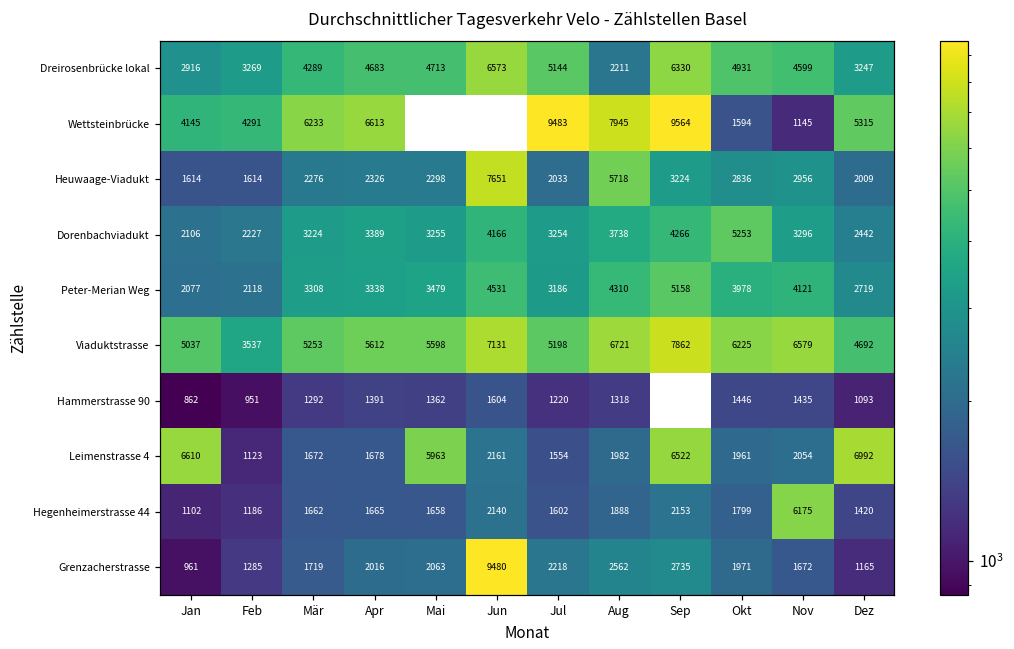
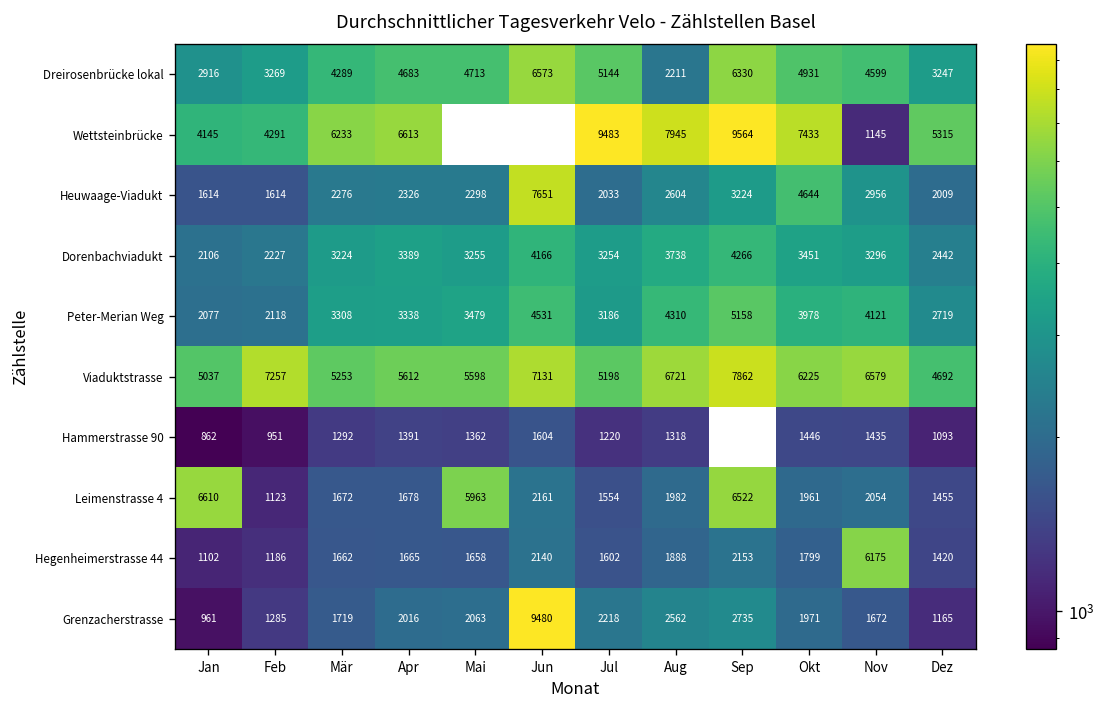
  {
    "Dreirosenbrücke lokal": {
      "Jan": 2916,
      "Feb": 3269,
      "Mär": 4289,
      "Apr": 4683,
      "Mai": 4713,
      "Jun": 6573,
      "Jul": 5144,
      "Aug": 2211,
      "Sep": 6330,
      "Okt": 4931,
      "Nov": 4599,
      "Dez": 3247
    },
    "Wettsteinbrücke": {
      "Jan": 4145,
      "Feb": 4291,
      "Mär": 6233,
      "Apr": 6613,
      "Jul": 9483,
      "Aug": 7945,
      "Sep": 9564,
-     "Okt": 1594,
+     "Okt": 7433,
      "Nov": 1145,
      "Dez": 5315
    },
    "Heuwaage-Viadukt": {
      "Jan": 1614,
      "Feb": 1614,
      "Mär": 2276,
      "Apr": 2326,
      "Mai": 2298,
      "Jun": 7651,
      "Jul": 2033,
-     "Aug": 5718,
+     "Aug": 2604,
      "Sep": 3224,
-     "Okt": 2836,
+     "Okt": 4644,
      "Nov": 2956,
      "Dez": 2009
    },
    "Dorenbachviadukt": {
      "Jan": 2106,
      "Feb": 2227,
      "Mär": 3224,
      "Apr": 3389,
      "Mai": 3255,
      "Jun": 4166,
      "Jul": 3254,
      "Aug": 3738,
      "Sep": 4266,
-     "Okt": 5253,
+     "Okt": 3451,
      "Nov": 3296,
      "Dez": 2442
    },
    "Peter-Merian Weg": {
      "Jan": 2077,
      "Feb": 2118,
      "Mär": 3308,
      "Apr": 3338,
      "Mai": 3479,
      "Jun": 4531,
      "Jul": 3186,
      "Aug": 4310,
      "Sep": 5158,
      "Okt": 3978,
      "Nov": 4121,
      "Dez": 2719
    },
    "Viaduktstrasse": {
      "Jan": 5037,
-     "Feb": 3537,
+     "Feb": 7257,
      "Mär": 5253,
      "Apr": 5612,
      "Mai": 5598,
      "Jun": 7131,
      "Jul": 5198,
      "Aug": 6721,
      "Sep": 7862,
      "Okt": 6225,
      "Nov": 6579,
      "Dez": 4692
    },
    "Hammerstrasse 90": {
      "Jan": 862,
      "Feb": 951,
      "Mär": 1292,
      "Apr": 1391,
      "Mai": 1362,
      "Jun": 1604,
      "Jul": 1220,
      "Aug": 1318,
      "Okt": 1446,
      "Nov": 1435,
      "Dez": 1093
    },
    "Leimenstrasse 4": {
      "Jan": 6610,
      "Feb": 1123,
      "Mär": 1672,
      "Apr": 1678,
      "Mai": 5963,
      "Jun": 2161,
      "Jul": 1554,
      "Aug": 1982,
      "Sep": 6522,
      "Okt": 1961,
      "Nov": 2054,
-     "Dez": 6992
+     "Dez": 1455
    },
    "Hegenheimerstrasse 44": {
      "Jan": 1102,
      "Feb": 1186,
      "Mär": 1662,
      "Apr": 1665,
      "Mai": 1658,
      "Jun": 2140,
      "Jul": 1602,
      "Aug": 1888,
      "Sep": 2153,
      "Okt": 1799,
      "Nov": 6175,
      "Dez": 1420
    },
    "Grenzacherstrasse": {
      "Jan": 961,
      "Feb": 1285,
      "Mär": 1719,
      "Apr": 2016,
      "Mai": 2063,
      "Jun": 9480,
      "Jul": 2218,
      "Aug": 2562,
      "Sep": 2735,
      "Okt": 1971,
      "Nov": 1672,
      "Dez": 1165
    }
  }
